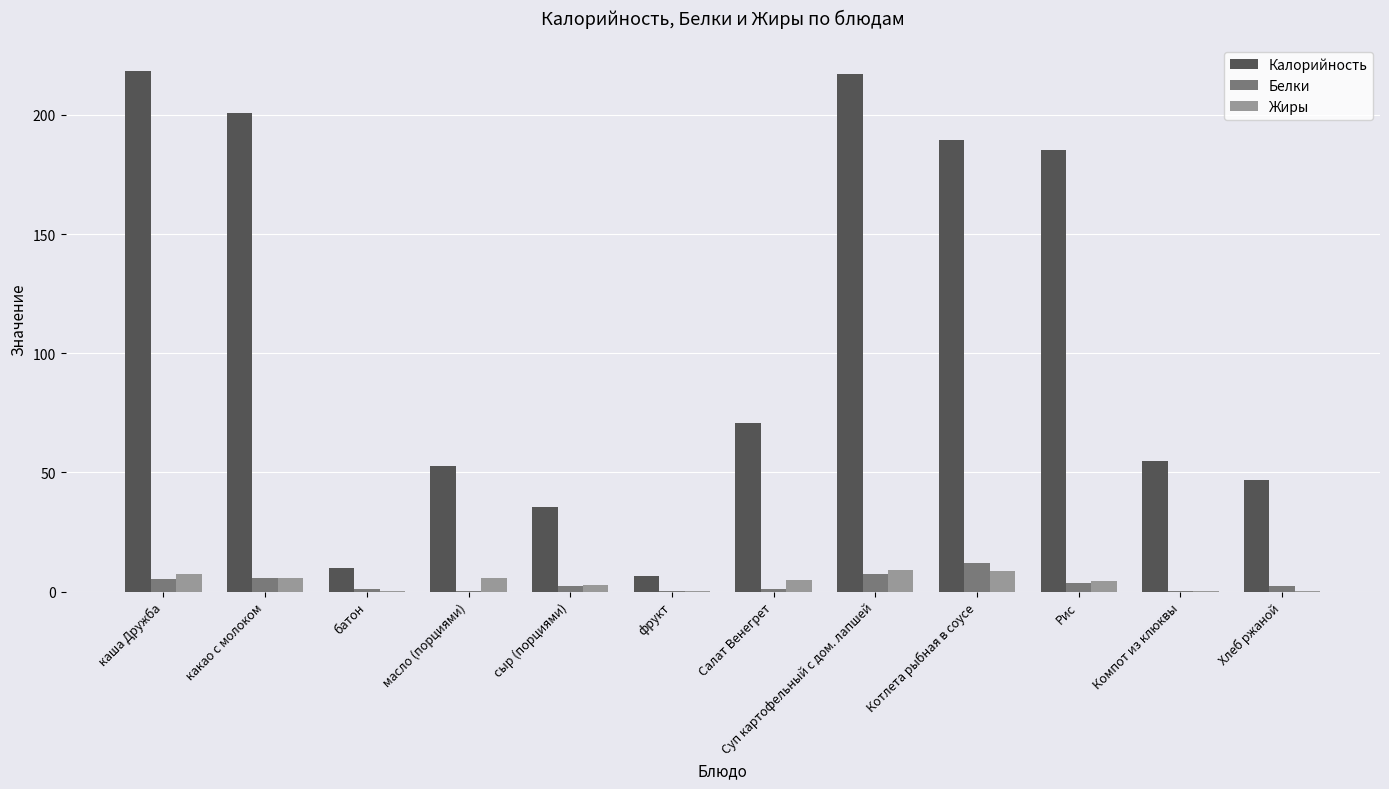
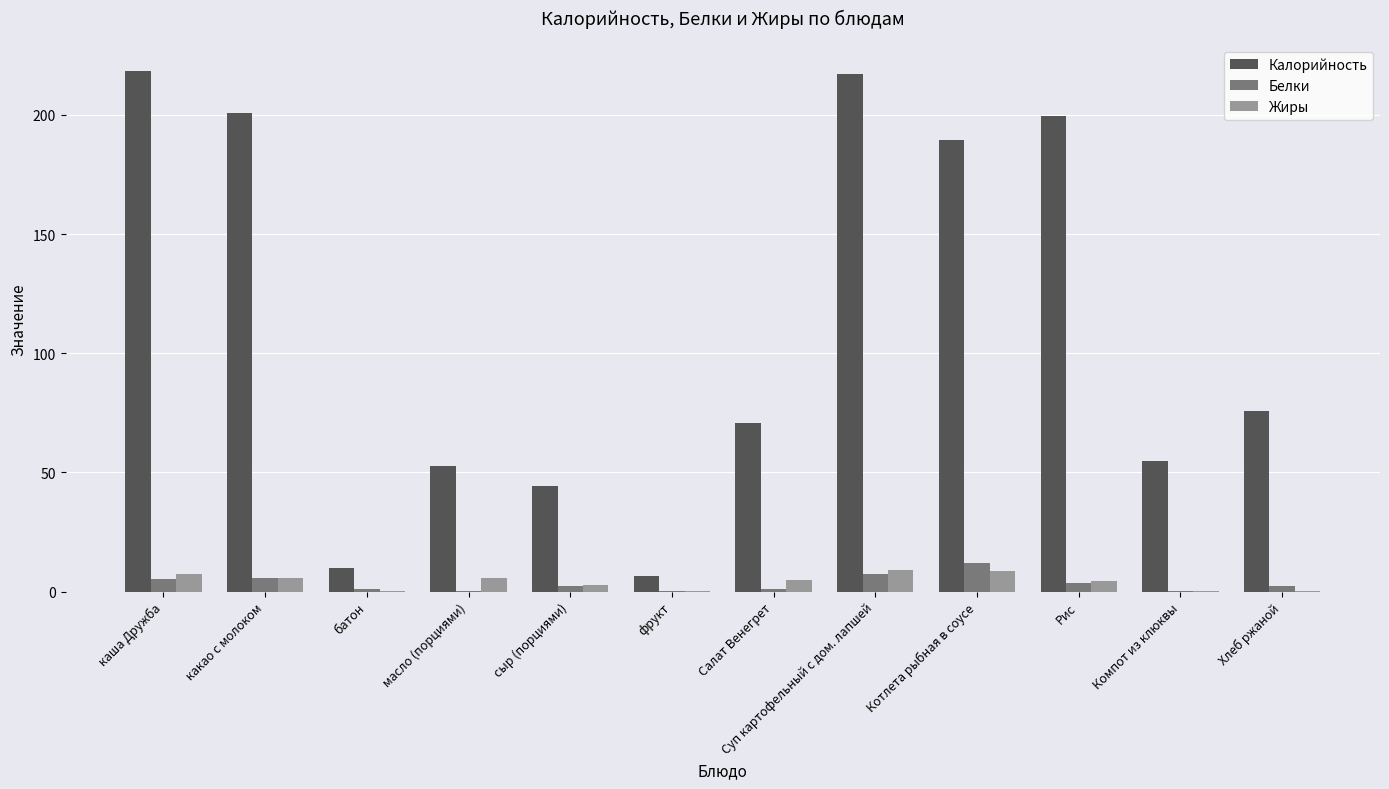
  {
    "Калорийность": {
      "каша Дружба": 218,
      "какао с молоком": 201,
      "батон": 10,
      "масло (порциями)": 53,
-     "сыр (порциями)": 35,
+     "сыр (порциями)": 44,
      "фрукт": 7,
      "Салат Венегрет": 71,
      "Суп картофельный с дом. лапшей": 217,
      "Котлета рыбная в соусе": 189,
-     "Рис": 185,
+     "Рис": 199,
      "Компот из клюквы": 55,
-     "Хлеб ржаной": 47
+     "Хлеб ржаной": 76
    }
  }
